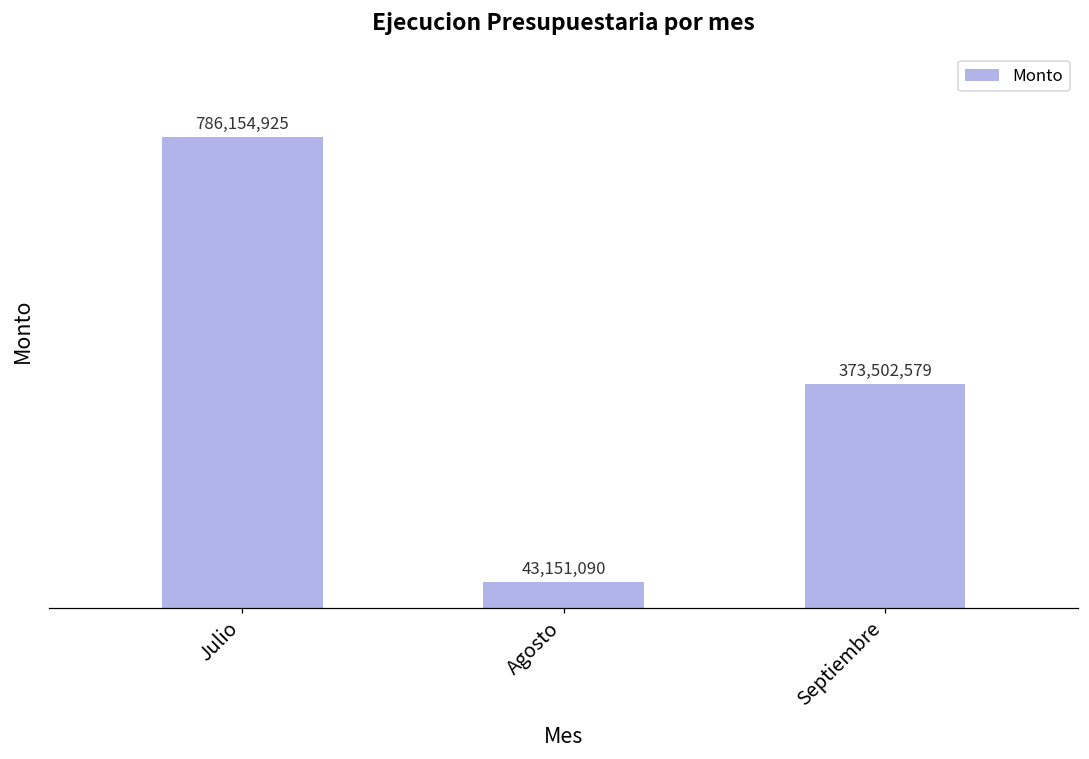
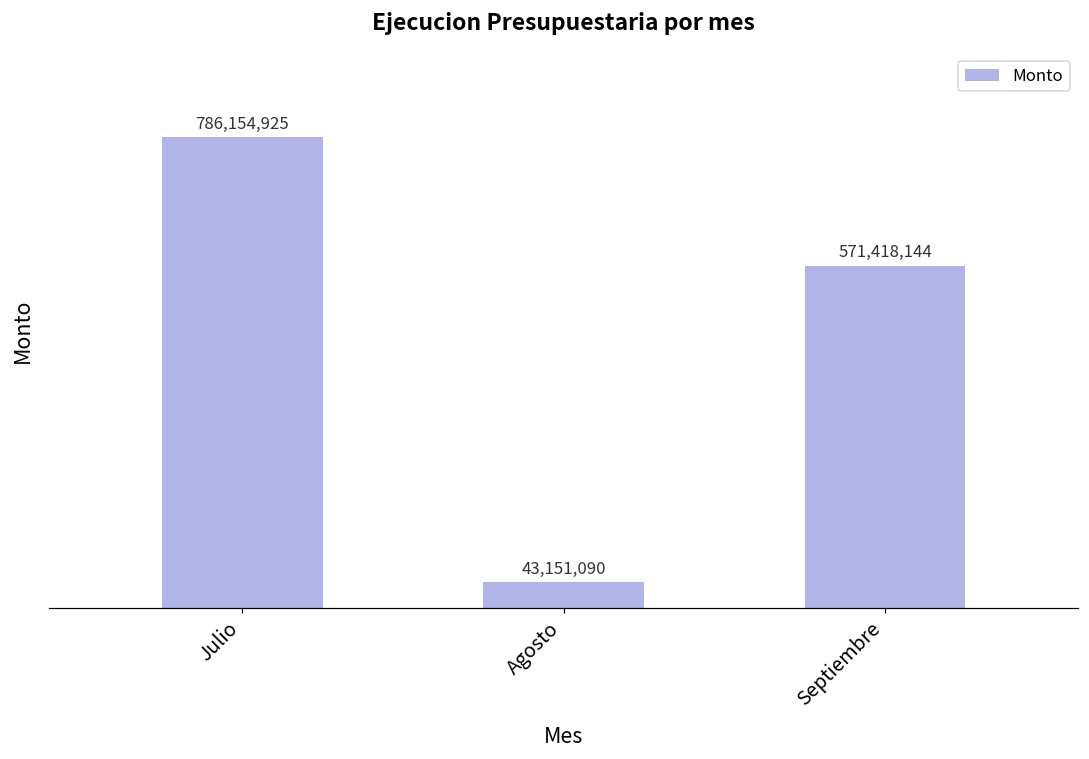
  {
    "Julio": "786,154,925",
    "Agosto": "43,151,090",
-   "Septiembre": "373,502,579"
+   "Septiembre": "571,418,144"
  }
